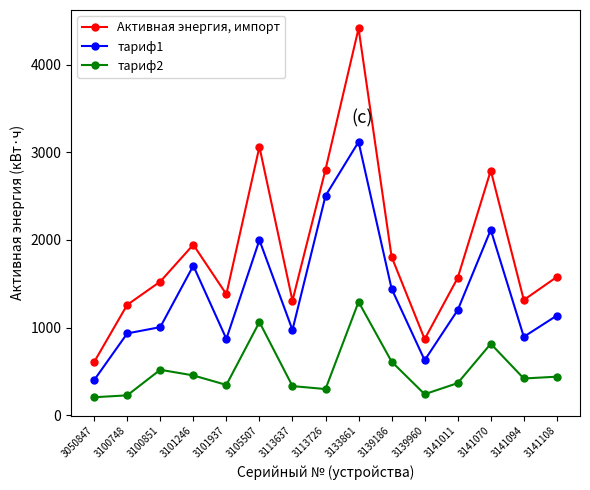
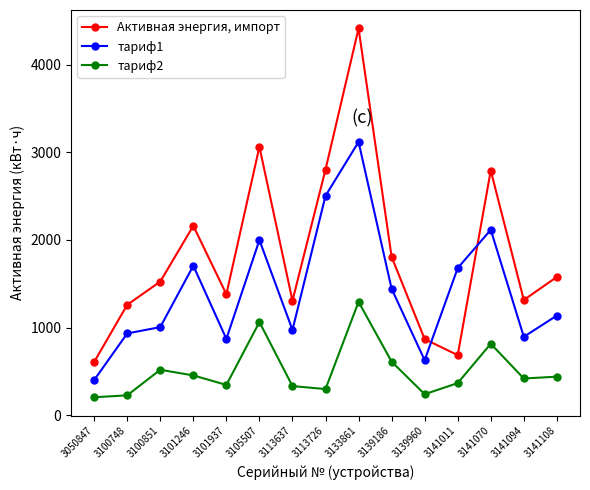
  {
    "Активная энергия, импорт": {
      "3050847": 600,
      "3100748": 1300,
      "3100851": 1500,
-     "3101246": 1900,
+     "3101246": 2200,
      "3101937": 1400,
      "3105507": 3100,
      "3113637": 1300,
      "3113726": 2800,
      "3133861": 4400,
      "3139186": 1800,
      "3139960": 900,
-     "3141011": 1600,
+     "3141011": 700,
      "3141070": 2800,
      "3141094": 1300,
      "3141108": 1600
    },
    "тариф1": {
      "3050847": 400,
      "3100748": 900,
      "3100851": 1000,
      "3101246": 1700,
      "3101937": 900,
      "3105507": 2000,
      "3113637": 1000,
      "3113726": 2500,
      "3133861": 3100,
      "3139186": 1400,
      "3139960": 600,
-     "3141011": 1200,
+     "3141011": 1700,
      "3141070": 2100,
      "3141094": 900,
      "3141108": 1100
    },
    "тариф2": {
      "3050847": 200,
      "3100748": 200,
      "3100851": 500,
      "3101246": 500,
      "3101937": 300,
      "3105507": 1100,
      "3113637": 300,
      "3113726": 300,
      "3133861": 1300,
      "3139186": 600,
      "3139960": 200,
      "3141011": 400,
      "3141070": 800,
      "3141094": 400,
      "3141108": 400
    }
  }
